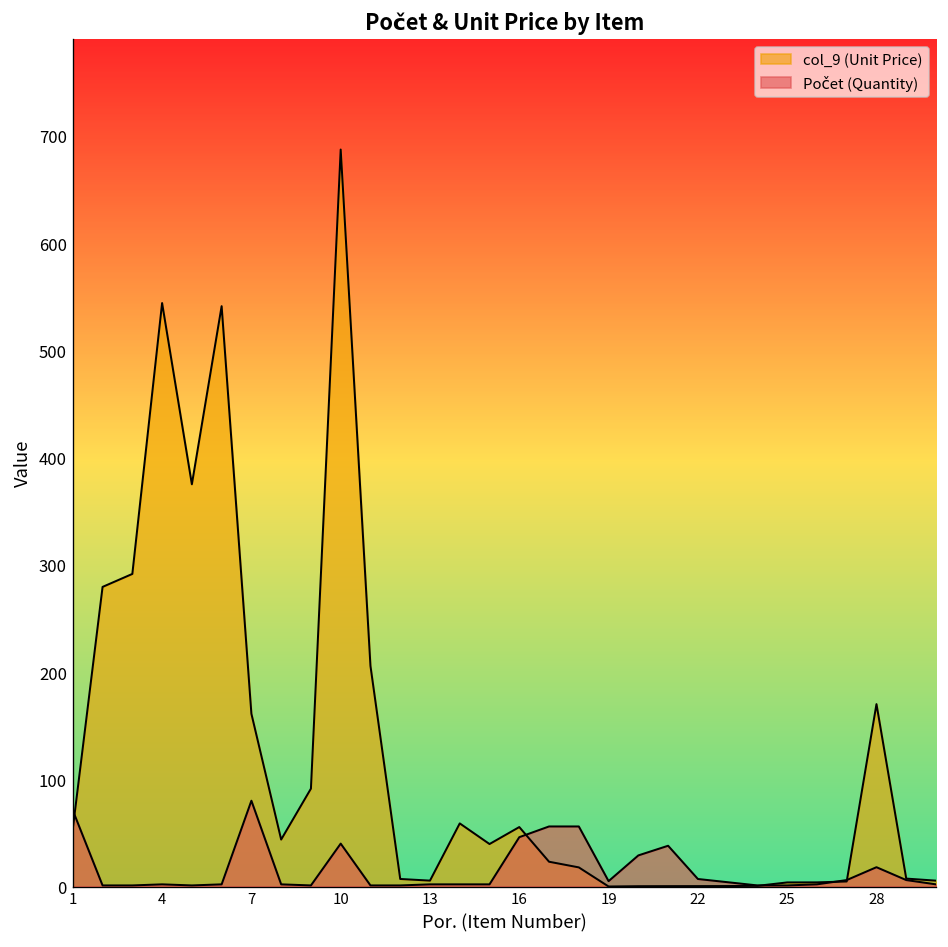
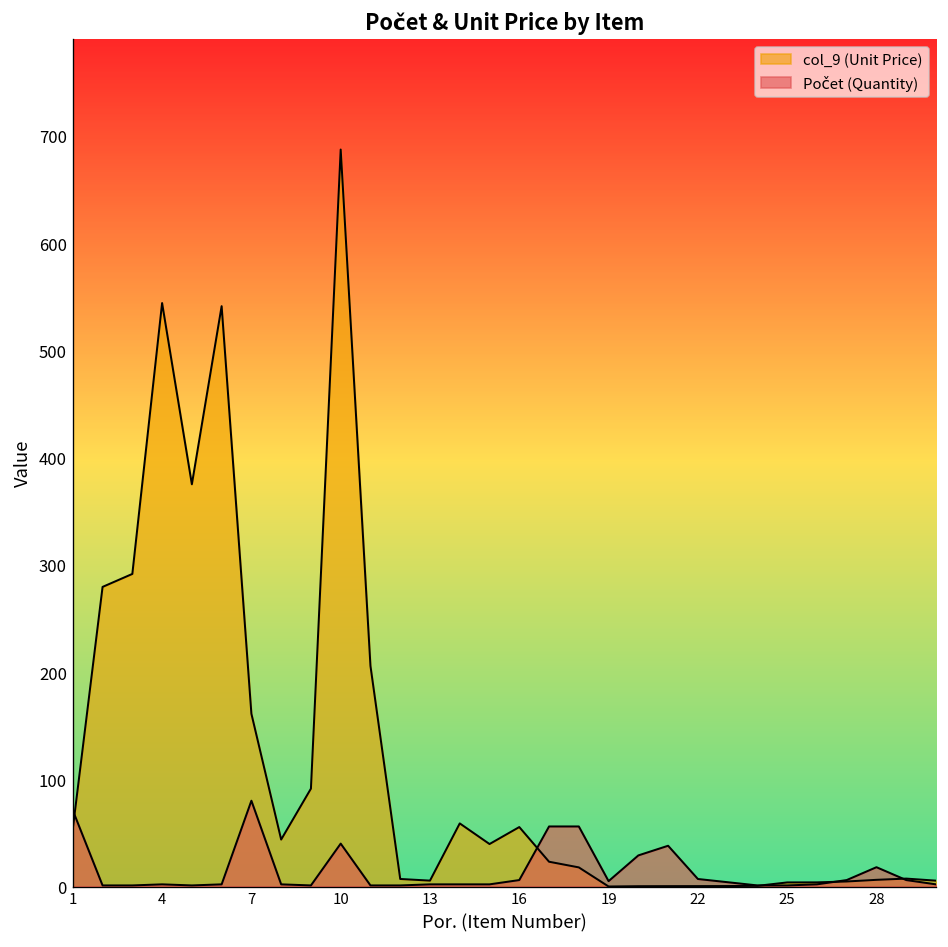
  {
    "col_9 (Unit Price)": {
      "1": 50,
      "4": 540,
      "7": 160,
      "10": 690,
      "13": 10,
      "16": 60,
      "19": 0,
      "22": 0,
-     "28": 170
+     "28": 10
    },
    "Počet (Quantity)": {
      "1": 70,
      "4": 0,
      "7": 80,
      "10": 40,
      "13": 0,
-     "16": 50,
+     "16": 10,
      "19": 10,
      "22": 10,
      "28": 20
    }
  }
